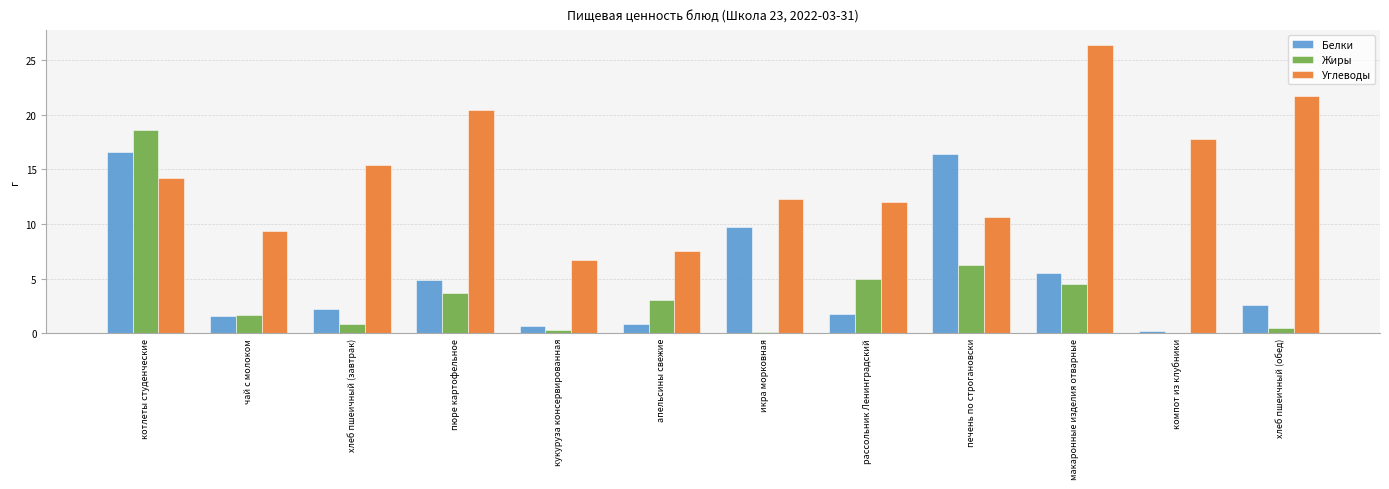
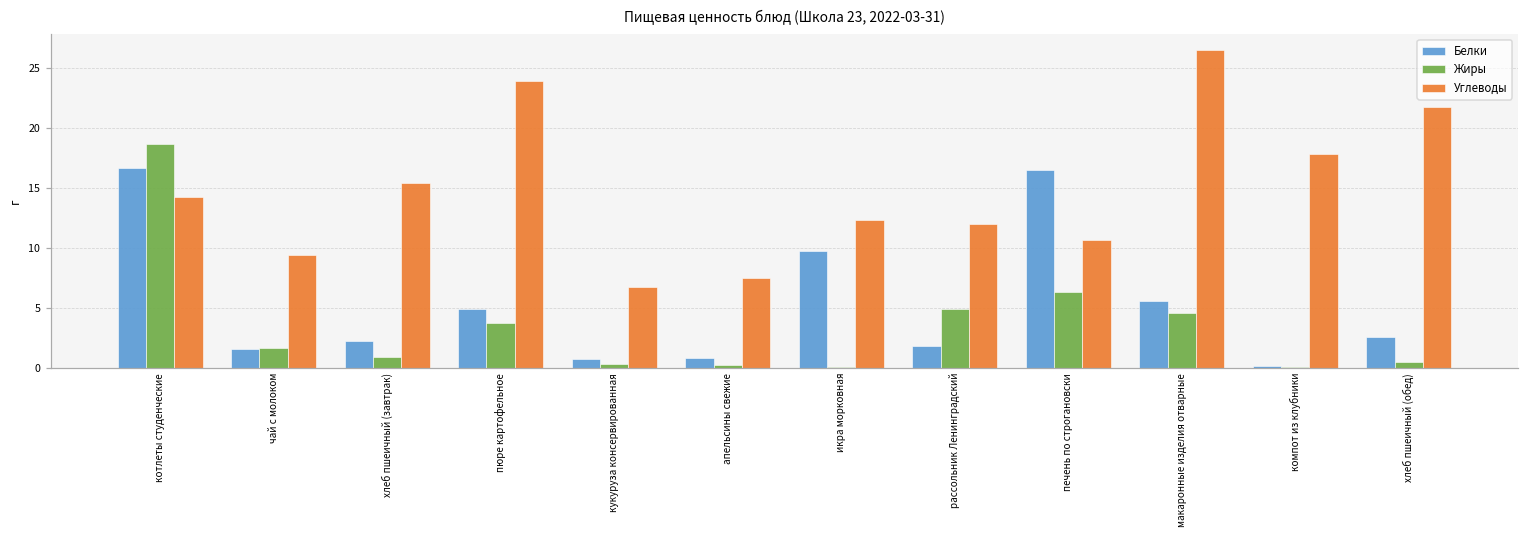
  {
    "Белки": {
      "котлеты студенческие": 16.6,
      "чай с молоком": 1.5,
      "хлеб пшеичный (завтрак)": 2.3,
      "пюре картофельное": 4.9,
      "кукуруза консервированная": 0.7,
      "апельсины свежие": 0.8,
      "икра морковная": 9.7,
      "рассольник Ленинградский": 1.8,
      "печень по строгановски": 16.5,
      "макаронные изделия отварные": 5.5,
      "хлеб пшеичный (обед)": 2.6
    },
    "Жиры": {
      "котлеты студенческие": 18.6,
      "чай с молоком": 1.6,
      "хлеб пшеичный (завтрак)": 0.9,
      "пюре картофельное": 3.7,
      "кукуруза консервированная": 0.3,
-     "апельсины свежие": 3.0,
+     "апельсины свежие": 0.2,
      "рассольник Ленинградский": 4.9,
      "печень по строгановски": 6.3,
      "макаронные изделия отварные": 4.5,
      "хлеб пшеичный (обед)": 0.5
    },
    "Углеводы": {
      "котлеты студенческие": 14.2,
      "чай с молоком": 9.4,
      "хлеб пшеичный (завтрак)": 15.4,
-     "пюре картофельное": 20.4,
+     "пюре картофельное": 23.9,
      "кукуруза консервированная": 6.7,
      "апельсины свежие": 7.5,
      "икра морковная": 12.3,
      "рассольник Ленинградский": 12.0,
      "печень по строгановски": 10.7,
      "макаронные изделия отварные": 26.4,
      "компот из клубники": 17.8,
      "хлеб пшеичный (обед)": 21.7
    }
  }
